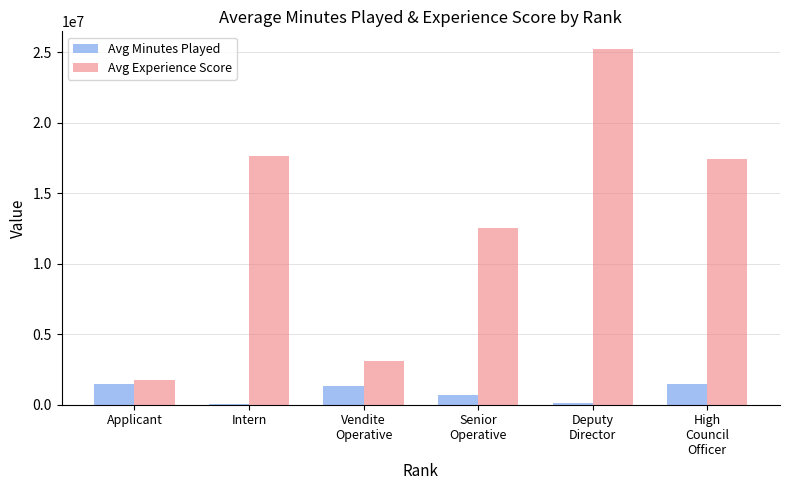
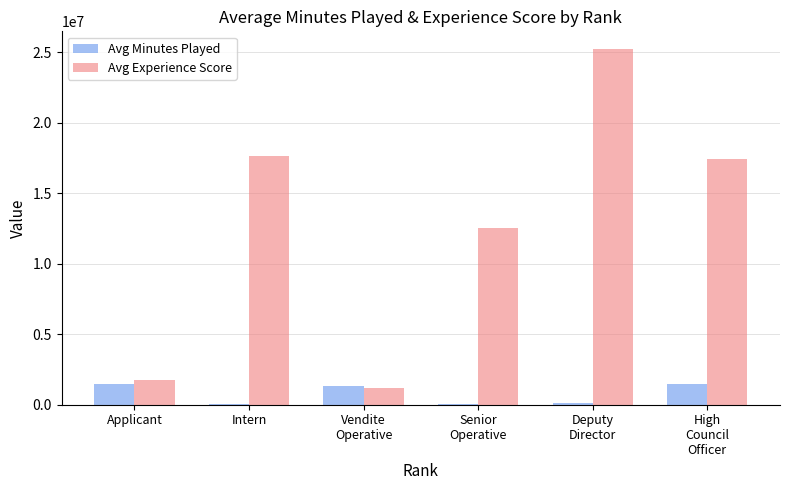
  {
    "Avg Minutes Played": {
      "Applicant": 1400000,
      "Vendite Operative": 1400000,
-     "Senior Operative": 700000,
+     "Senior Operative": 0,
      "High Council Officer": 1500000
    },
    "Avg Experience Score": {
      "Applicant": 1700000,
      "Intern": 17600000,
-     "Vendite Operative": 3100000,
+     "Vendite Operative": 1200000,
      "Senior Operative": 12500000,
      "Deputy Director": 25200000,
      "High Council Officer": 17400000
    }
  }
